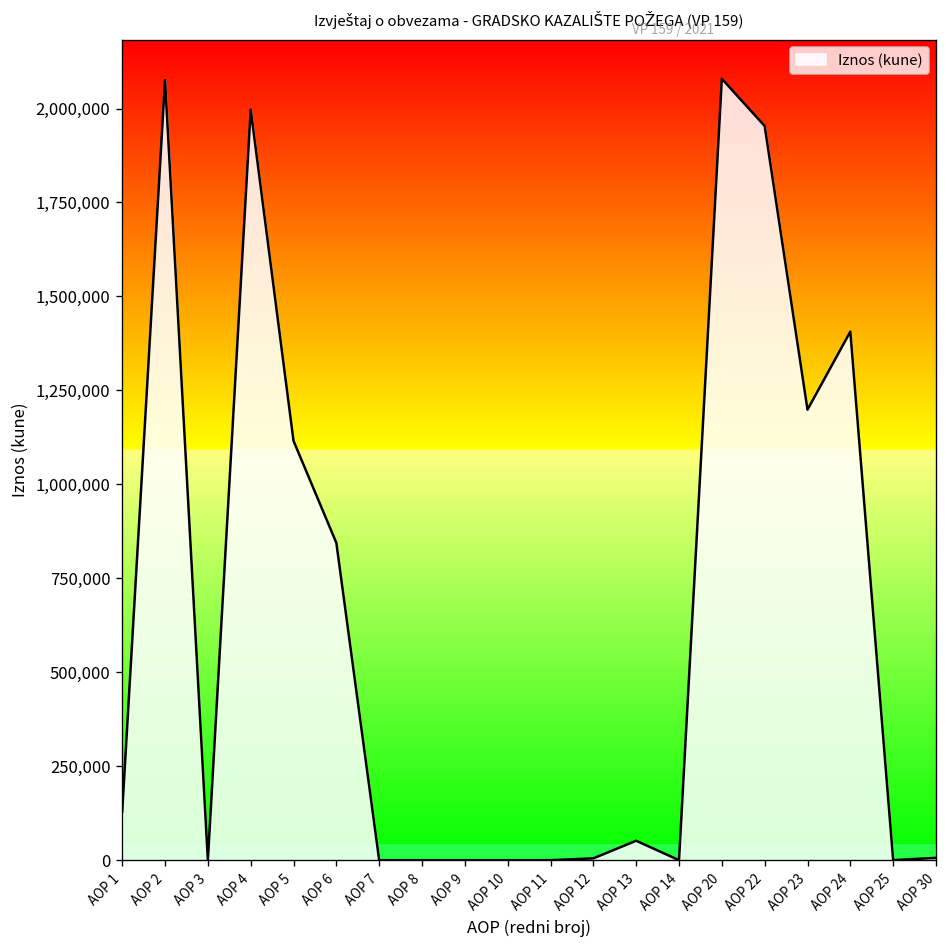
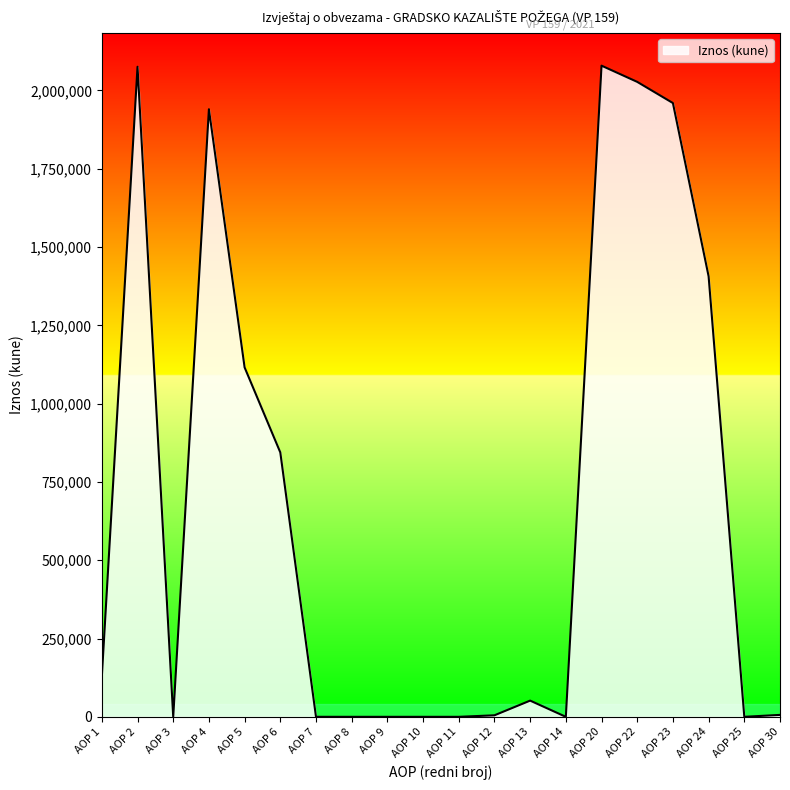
  {
    "AOP 1": "130,000",
    "AOP 2": "2,080,000",
-   "AOP 4": "2,000,000",
+   "AOP 4": "1,940,000",
    "AOP 5": "1,120,000",
    "AOP 6": "840,000",
    "AOP 13": "50,000",
    "AOP 20": "2,080,000",
-   "AOP 22": "1,950,000",
-   "AOP 23": "1,200,000",
+   "AOP 22": "2,030,000",
+   "AOP 23": "1,960,000",
    "AOP 24": "1,410,000"
  }
